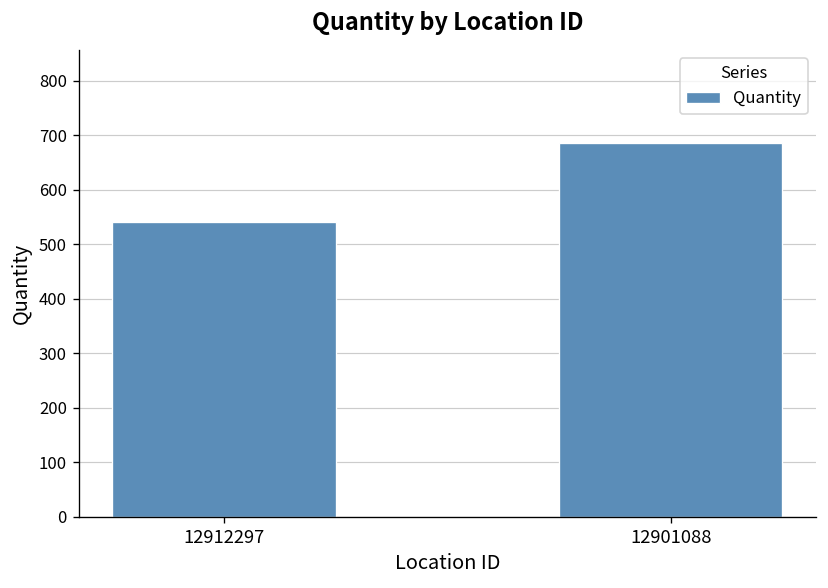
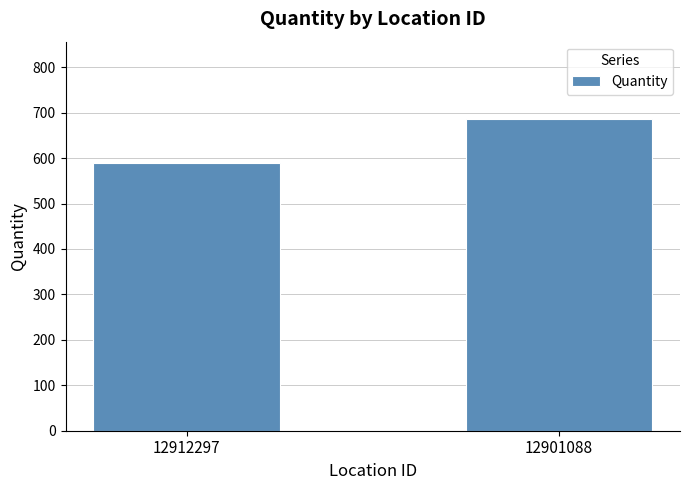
  {
-   "12912297": 540,
+   "12912297": 590,
    "12901088": 690
  }
